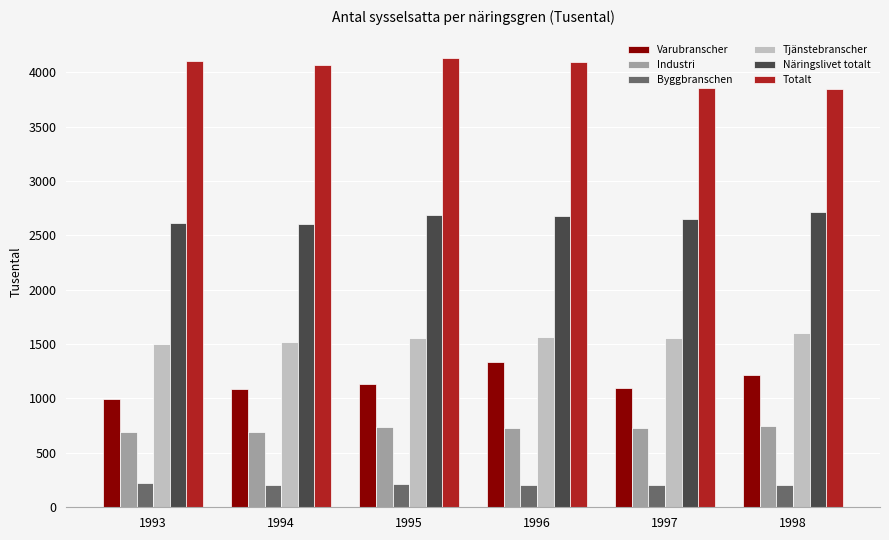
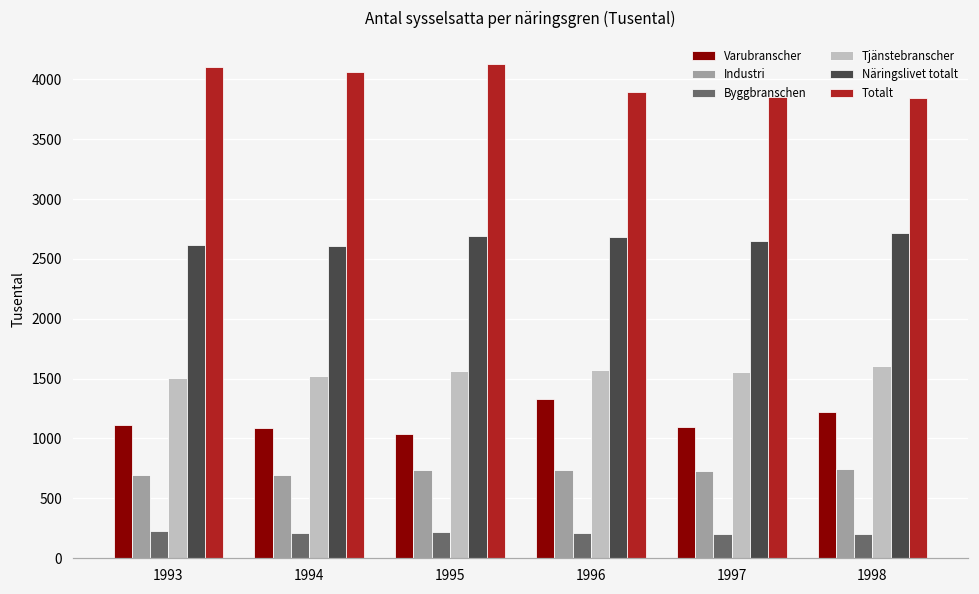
  {
    "Varubranscher": {
-     "1993": 990,
+     "1993": 1110,
      "1994": 1090,
-     "1995": 1130,
+     "1995": 1030,
      "1996": 1330,
      "1997": 1100,
      "1998": 1220
    },
    "Totalt": {
      "1993": 4100,
      "1994": 4060,
      "1995": 4130,
-     "1996": 4100,
+     "1996": 3890,
      "1997": 3850,
      "1998": 3840
    }
  }
